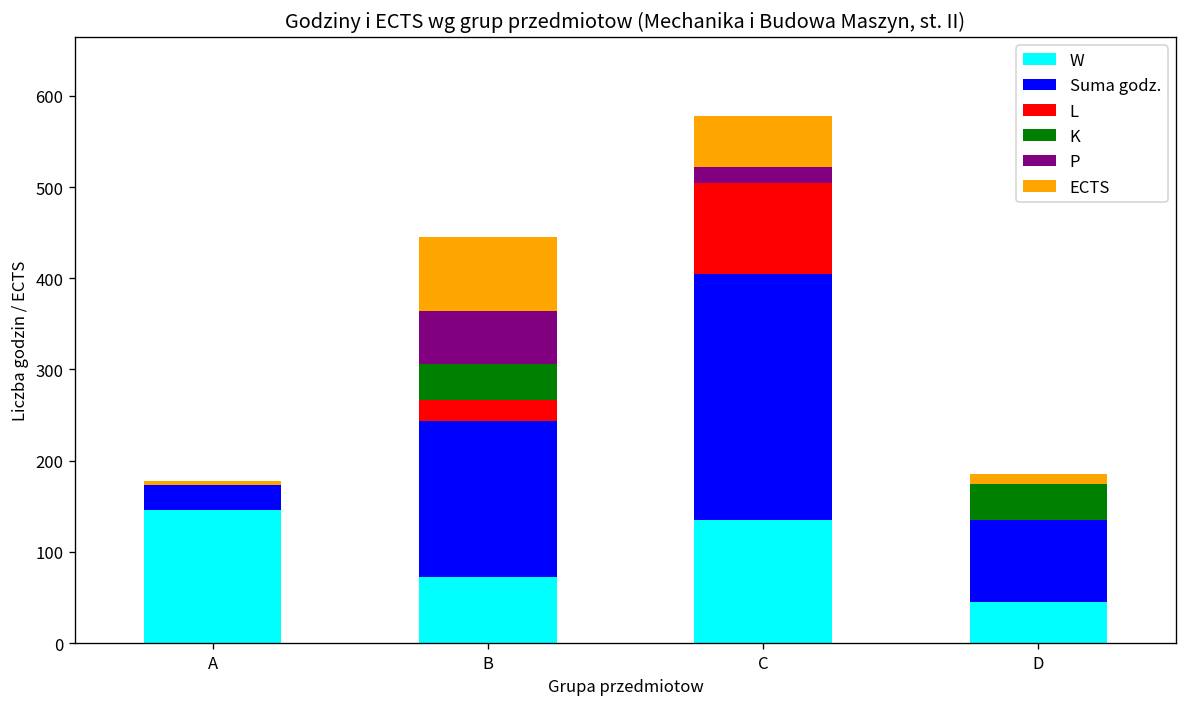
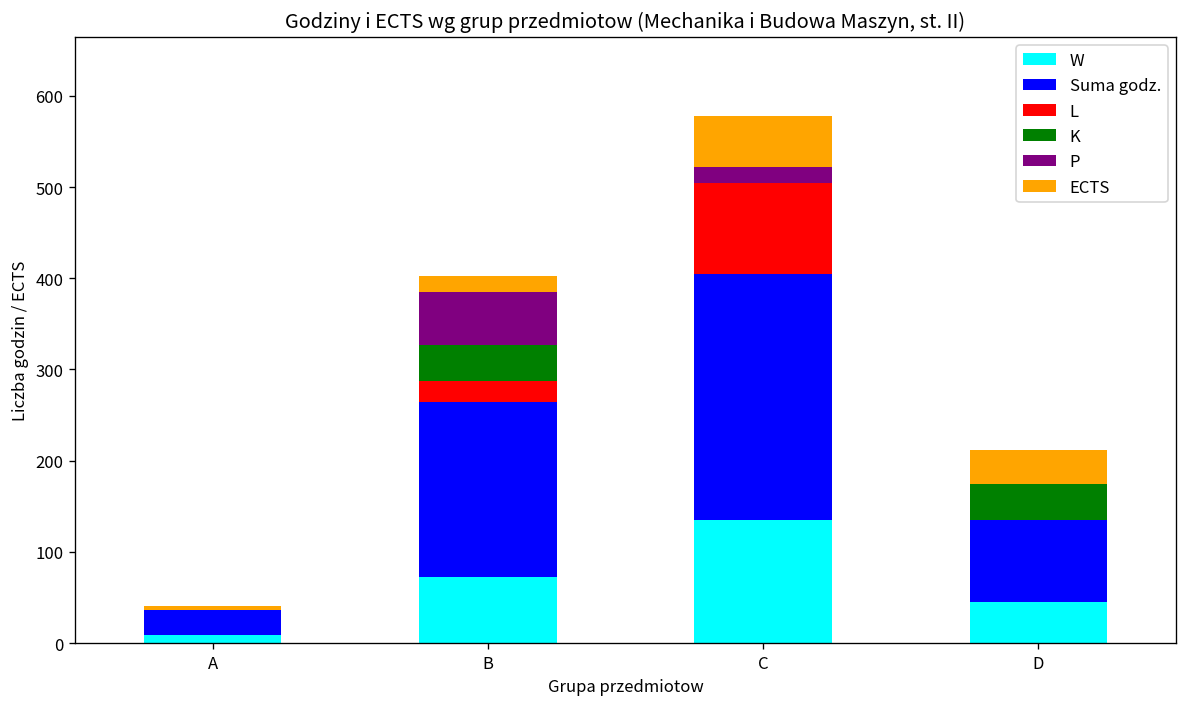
  {
    "W": {
-     "A": 150,
+     "A": 10,
      "B": 70,
      "C": 140,
      "D": 50
    },
    "Suma godz.": {
      "A": 30,
-     "B": 170,
+     "B": 190,
      "C": 270,
      "D": 90
    },
    "L": {
      "A": 0,
      "B": 20,
      "C": 100,
      "D": 0
    },
    "K": {
      "A": 0,
      "B": 40,
      "C": 0,
      "D": 40
    },
    "P": {
      "A": 0,
      "B": 60,
      "C": 20,
      "D": 0
    },
    "ECTS": {
      "A": 10,
-     "B": 80,
+     "B": 20,
      "C": 60,
-     "D": 10
+     "D": 40
    }
  }
